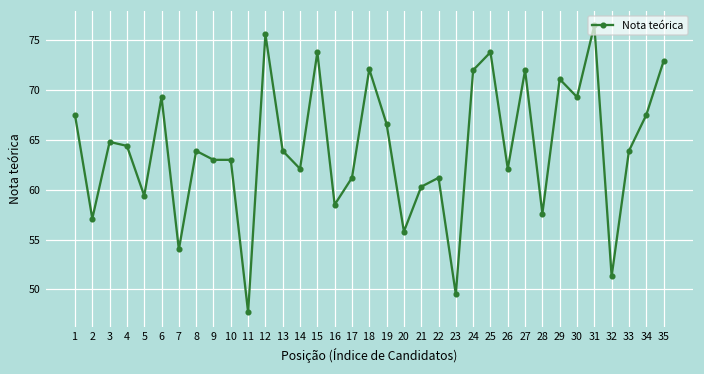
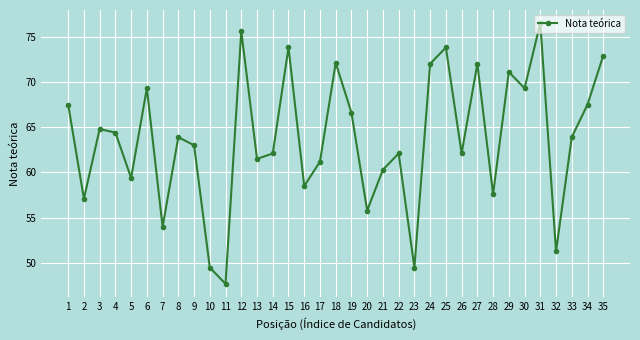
  {
    "1": 68,
    "2": 57,
    "3": 65,
    "4": 64,
    "5": 59,
    "6": 69,
    "7": 54,
    "8": 64,
    "9": 63,
-   "10": 63,
+   "10": 50,
    "11": 48,
    "12": 76,
-   "13": 64,
+   "13": 62,
    "14": 62,
    "15": 74,
    "16": 59,
    "17": 61,
    "18": 72,
    "19": 67,
    "20": 56,
    "21": 60,
-   "22": 61,
+   "22": 62,
    "23": 50,
    "24": 72,
    "25": 74,
    "26": 62,
    "27": 72,
    "28": 58,
    "29": 71,
    "30": 69,
    "32": 51,
    "33": 64,
    "34": 68,
    "35": 73
  }
